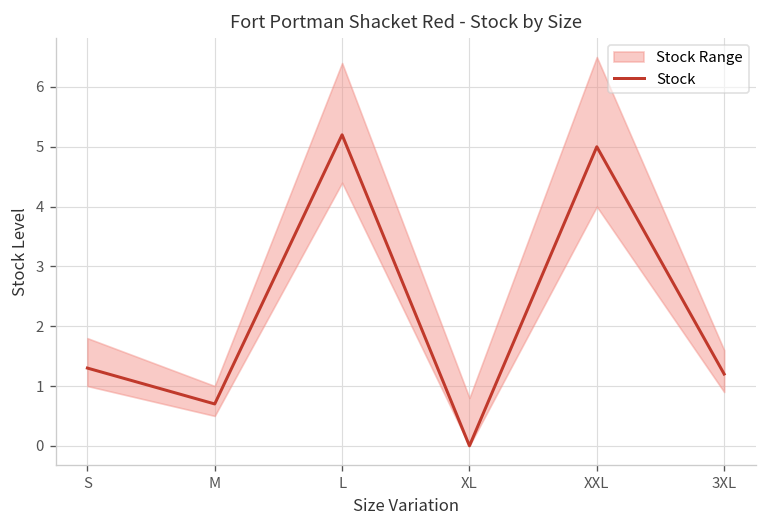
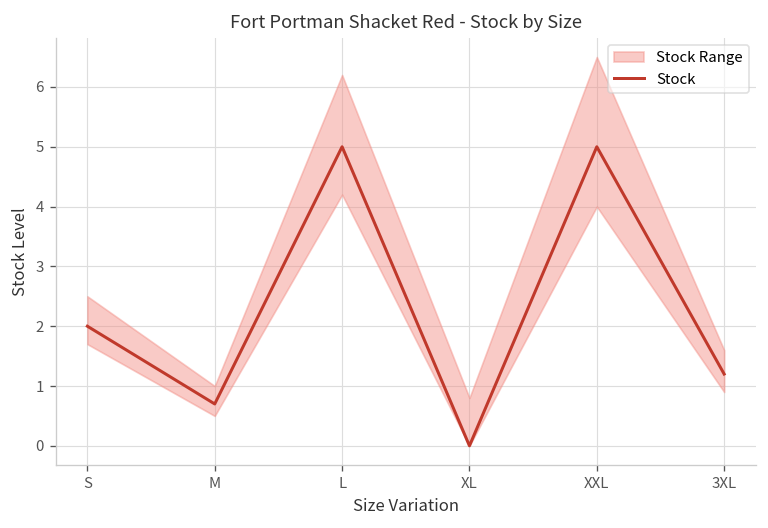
  {
    "Stock": {
-     "S": 1.3,
+     "S": 2.0,
      "M": 0.7,
-     "L": 5.2,
+     "L": 5.0,
      "XL": 0.0,
      "XXL": 5.0,
      "3XL": 1.2
    },
    "Stock Range": {
      "XL": 0.8
    }
  }
